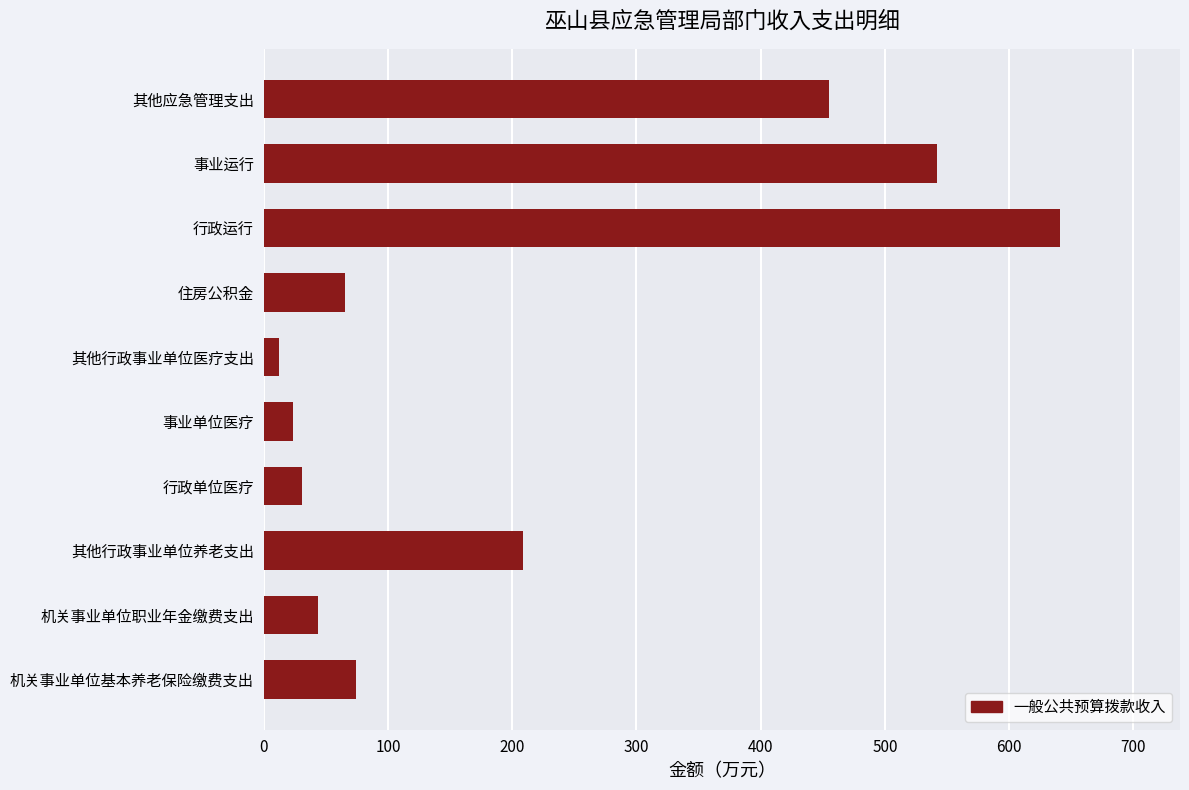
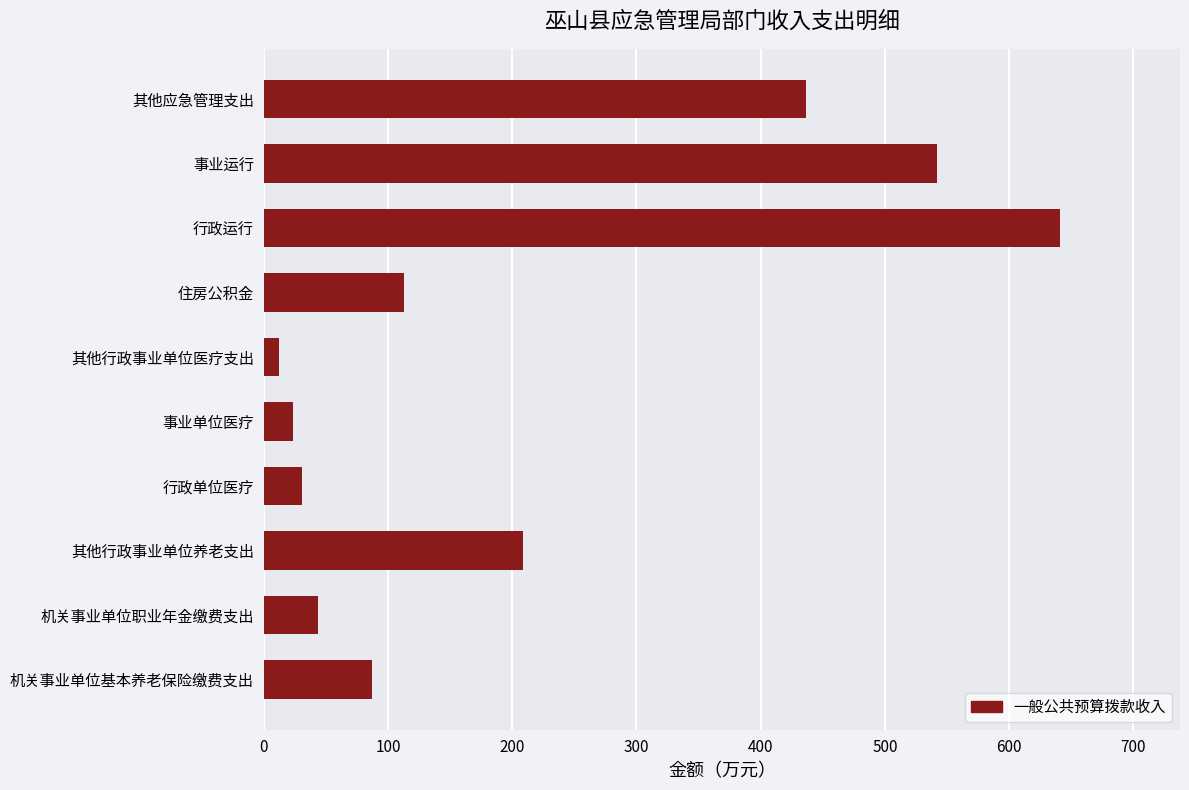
  {
-   "其他应急管理支出": 455,
+   "其他应急管理支出": 437,
    "事业运行": 542,
    "行政运行": 641,
-   "住房公积金": 65,
+   "住房公积金": 113,
    "其他行政事业单位医疗支出": 12,
    "事业单位医疗": 24,
    "行政单位医疗": 31,
    "其他行政事业单位养老支出": 209,
    "机关事业单位职业年金缴费支出": 43,
-   "机关事业单位基本养老保险缴费支出": 74
+   "机关事业单位基本养老保险缴费支出": 87
  }
